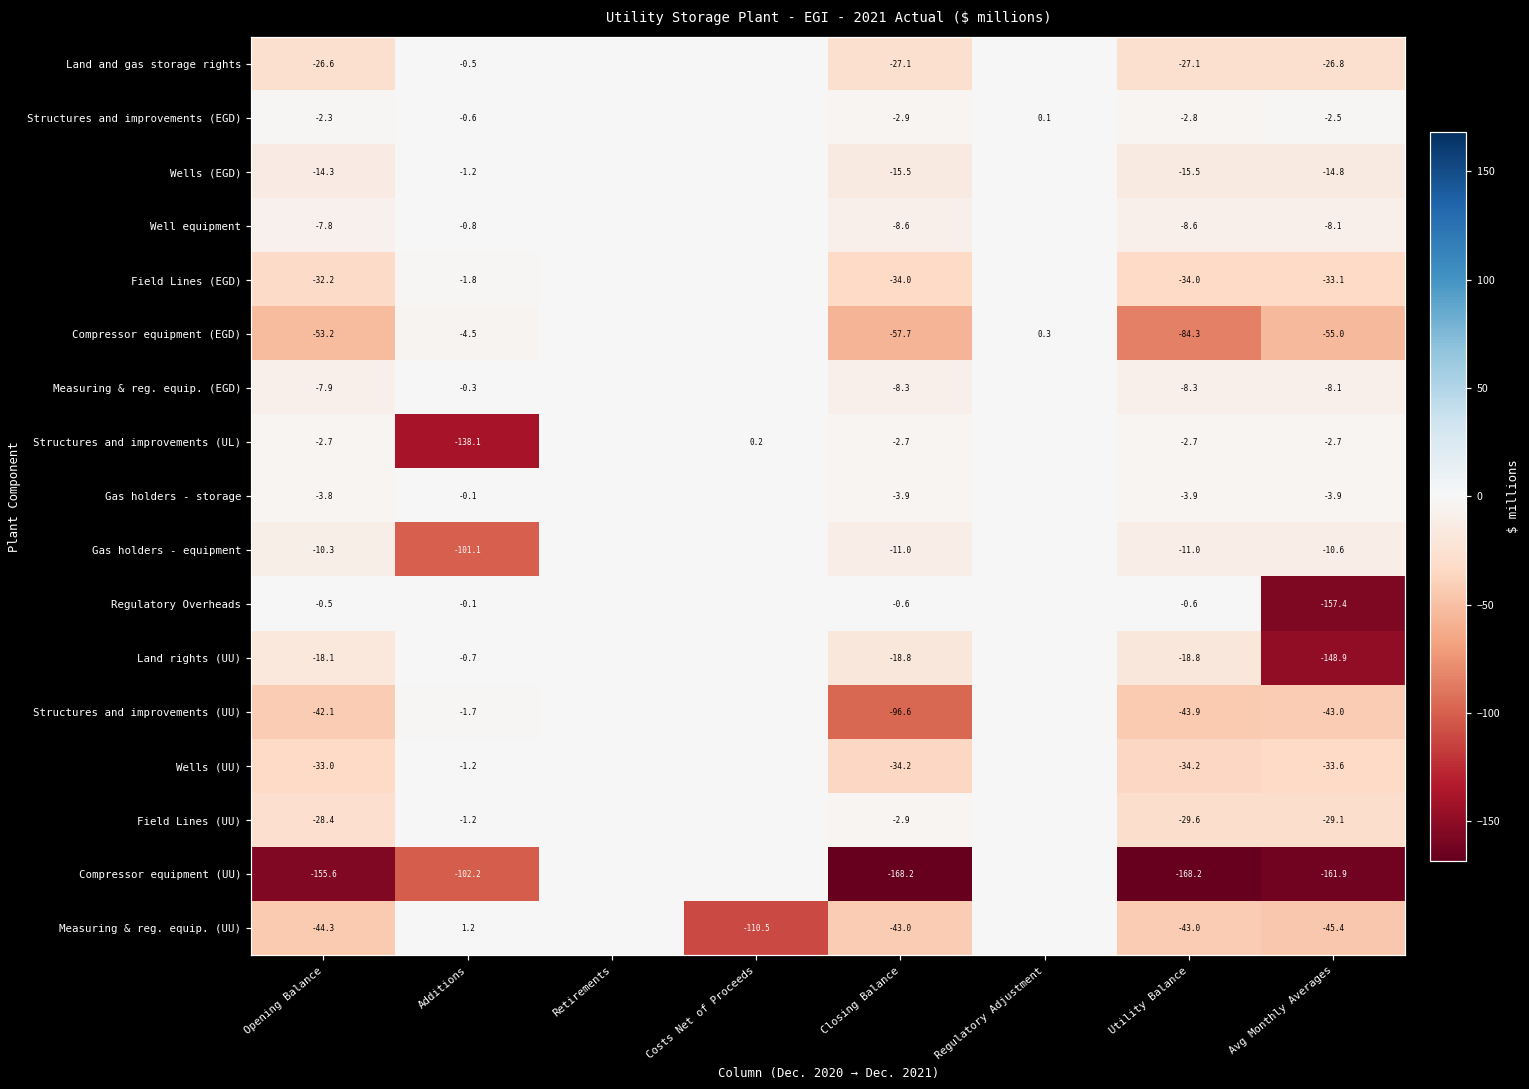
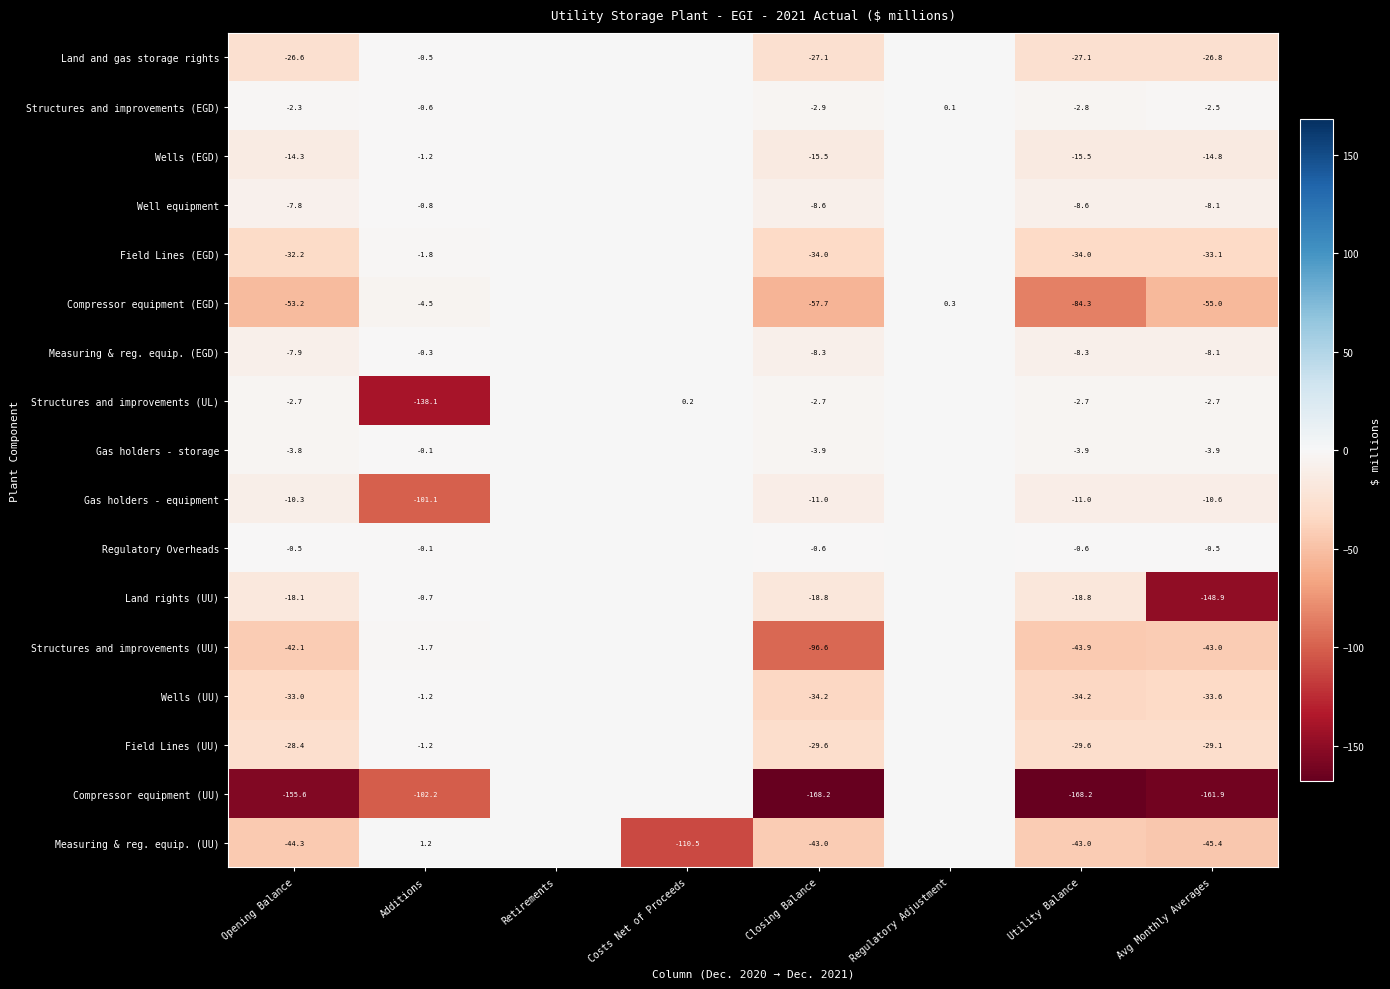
  {
    "Land and gas storage rights": {
      "Opening Balance": -26.6,
      "Additions": -0.5,
      "Closing Balance": -27.1,
      "Utility Balance": -27.1,
      "Avg Monthly Averages": -26.8
    },
    "Structures and improvements (EGD)": {
      "Opening Balance": -2.3,
      "Additions": -0.6,
      "Closing Balance": -2.9,
      "Regulatory Adjustment": 0.1,
      "Utility Balance": -2.8,
      "Avg Monthly Averages": -2.5
    },
    "Wells (EGD)": {
      "Opening Balance": -14.3,
      "Additions": -1.2,
      "Closing Balance": -15.5,
      "Utility Balance": -15.5,
      "Avg Monthly Averages": -14.8
    },
    "Well equipment": {
      "Opening Balance": -7.8,
      "Additions": -0.8,
      "Closing Balance": -8.6,
      "Utility Balance": -8.6,
      "Avg Monthly Averages": -8.1
    },
    "Field Lines (EGD)": {
      "Opening Balance": -32.2,
      "Additions": -1.8,
      "Closing Balance": -34.0,
      "Utility Balance": -34.0,
      "Avg Monthly Averages": -33.1
    },
    "Compressor equipment (EGD)": {
      "Opening Balance": -53.2,
      "Additions": -4.5,
      "Closing Balance": -57.7,
      "Regulatory Adjustment": 0.3,
      "Utility Balance": -84.3,
      "Avg Monthly Averages": -55.0
    },
    "Measuring & reg. equip. (EGD)": {
      "Opening Balance": -7.9,
      "Additions": -0.3,
      "Closing Balance": -8.3,
      "Utility Balance": -8.3,
      "Avg Monthly Averages": -8.1
    },
    "Structures and improvements (UL)": {
      "Opening Balance": -2.7,
      "Additions": -138.1,
      "Costs Net of Proceeds": 0.2,
      "Closing Balance": -2.7,
      "Utility Balance": -2.7,
      "Avg Monthly Averages": -2.7
    },
    "Gas holders - storage": {
      "Opening Balance": -3.8,
      "Additions": -0.1,
      "Closing Balance": -3.9,
      "Utility Balance": -3.9,
      "Avg Monthly Averages": -3.9
    },
    "Gas holders - equipment": {
      "Opening Balance": -10.3,
      "Additions": -101.1,
      "Closing Balance": -11.0,
      "Utility Balance": -11.0,
      "Avg Monthly Averages": -10.6
    },
    "Regulatory Overheads": {
      "Opening Balance": -0.5,
      "Additions": -0.1,
      "Closing Balance": -0.6,
      "Utility Balance": -0.6,
-     "Avg Monthly Averages": -157.4
+     "Avg Monthly Averages": -0.5
    },
    "Land rights (UU)": {
      "Opening Balance": -18.1,
      "Additions": -0.7,
      "Closing Balance": -18.8,
      "Utility Balance": -18.8,
      "Avg Monthly Averages": -148.9
    },
    "Structures and improvements (UU)": {
      "Opening Balance": -42.1,
      "Additions": -1.7,
      "Closing Balance": -96.6,
      "Utility Balance": -43.9,
      "Avg Monthly Averages": -43.0
    },
    "Wells (UU)": {
      "Opening Balance": -33.0,
      "Additions": -1.2,
      "Closing Balance": -34.2,
      "Utility Balance": -34.2,
      "Avg Monthly Averages": -33.6
    },
    "Field Lines (UU)": {
      "Opening Balance": -28.4,
      "Additions": -1.2,
-     "Closing Balance": -2.9,
+     "Closing Balance": -29.6,
      "Utility Balance": -29.6,
      "Avg Monthly Averages": -29.1
    },
    "Compressor equipment (UU)": {
      "Opening Balance": -155.6,
      "Additions": -102.2,
      "Closing Balance": -168.2,
      "Utility Balance": -168.2,
      "Avg Monthly Averages": -161.9
    },
    "Measuring & reg. equip. (UU)": {
      "Opening Balance": -44.3,
      "Additions": 1.2,
      "Costs Net of Proceeds": -110.5,
      "Closing Balance": -43.0,
      "Utility Balance": -43.0,
      "Avg Monthly Averages": -45.4
    }
  }
